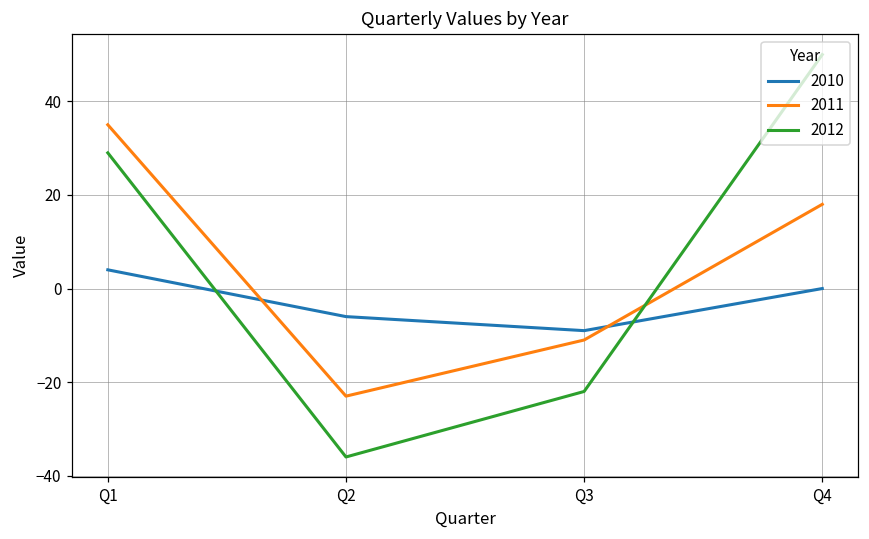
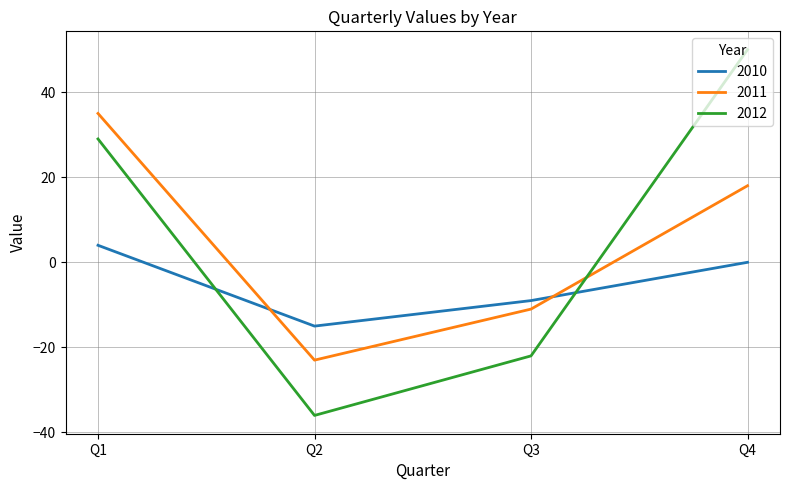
  {
    "2010": {
      "Q1": 4,
-     "Q2": -6,
+     "Q2": -15,
      "Q3": -9,
      "Q4": 0
    },
    "2011": {
      "Q1": 35,
      "Q2": -23,
      "Q3": -11,
      "Q4": 18
    },
    "2012": {
      "Q1": 29,
      "Q2": -36,
      "Q3": -22
    }
  }
